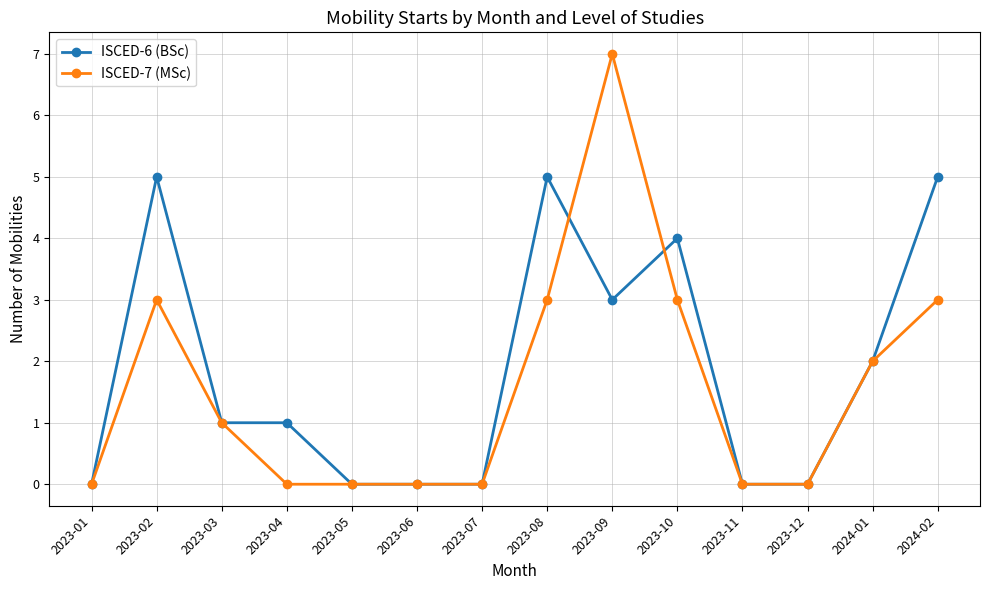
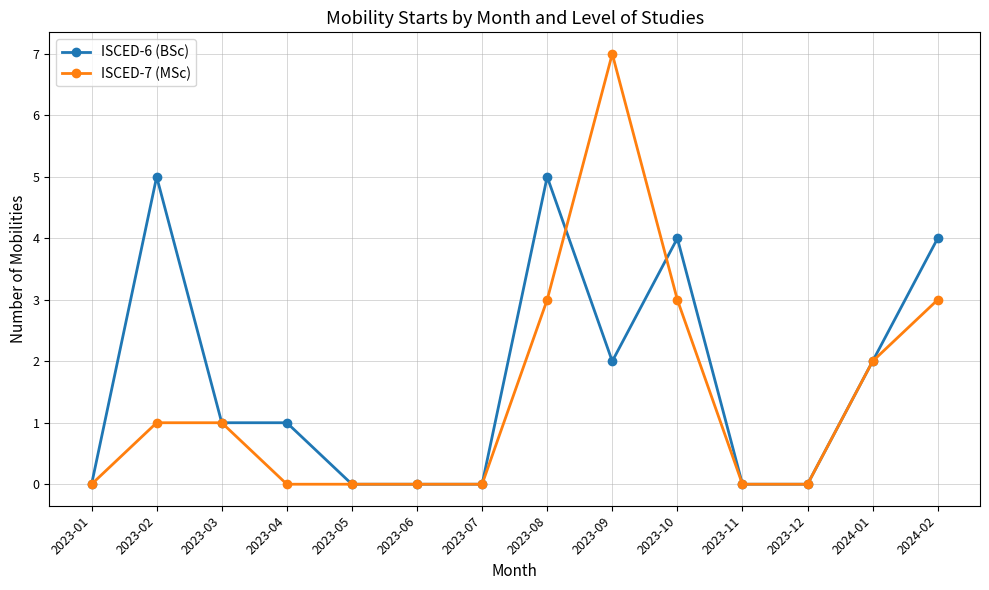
  {
    "ISCED-6 (BSc)": {
      "2023-02": 5,
      "2023-04": 1,
      "2023-08": 5,
-     "2023-09": 3,
+     "2023-09": 2,
      "2023-10": 4,
-     "2024-02": 5
+     "2024-02": 4
    },
    "ISCED-7 (MSc)": {
-     "2023-02": 3,
+     "2023-02": 1,
      "2023-04": 0,
      "2023-08": 3,
      "2023-09": 7,
      "2023-10": 3,
      "2024-02": 3
    }
  }
